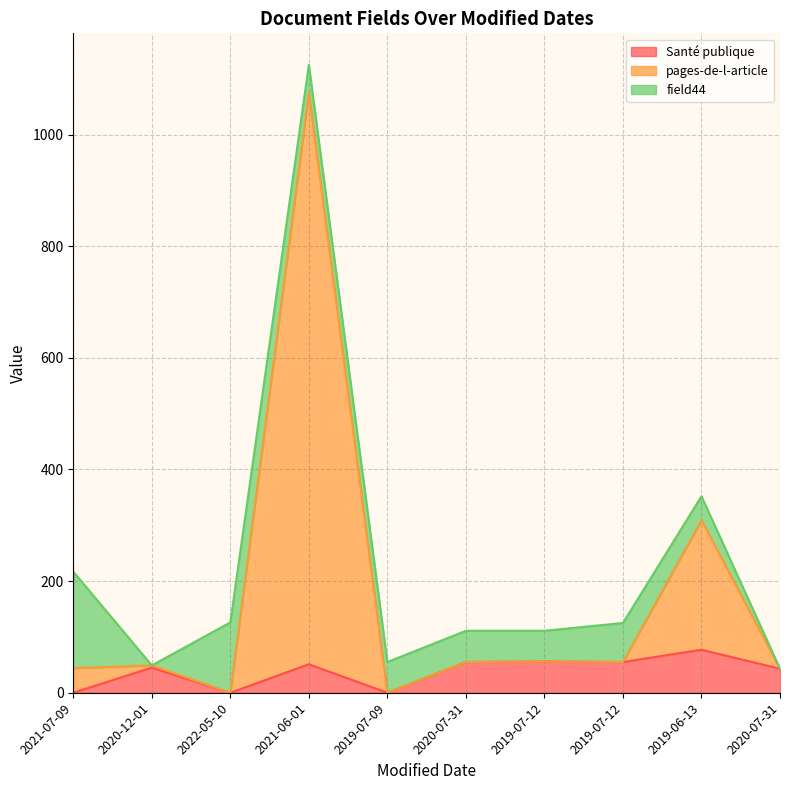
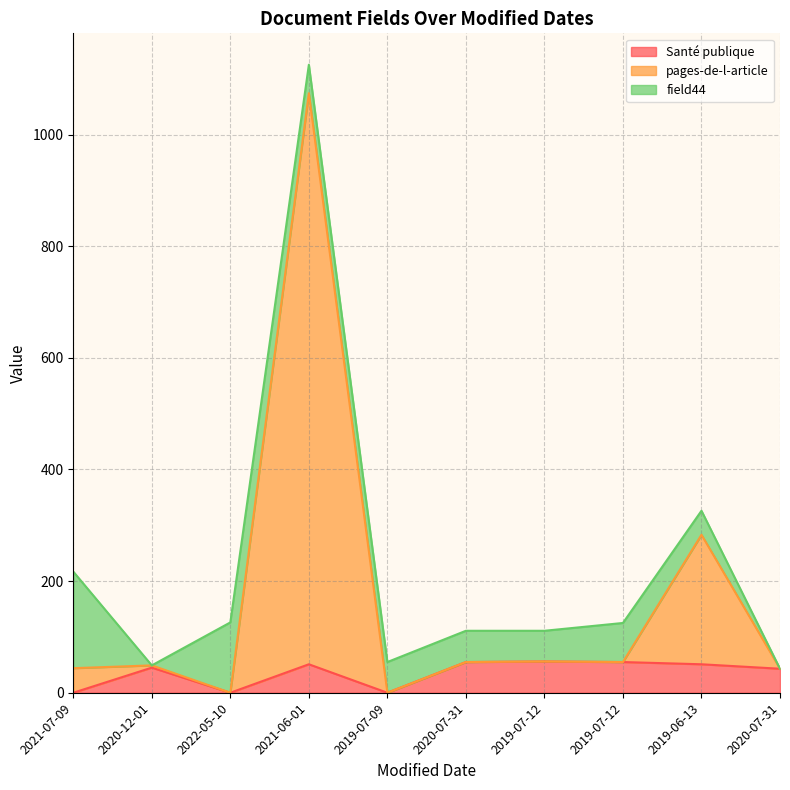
  {
    "Santé publique": {
      "2021-07-09": 0,
      "2021-06-01": 50,
-     "2019-06-13": 80
+     "2019-06-13": 50
    },
    "pages-de-l-article": {
      "2021-07-09": 40,
      "2021-06-01": 1020,
      "2019-06-13": 230
    },
    "field44": {
      "2021-07-09": 170,
      "2022-05-10": 130,
      "2021-06-01": 50,
      "2019-07-09": 60,
      "2019-06-13": 40
    }
  }
